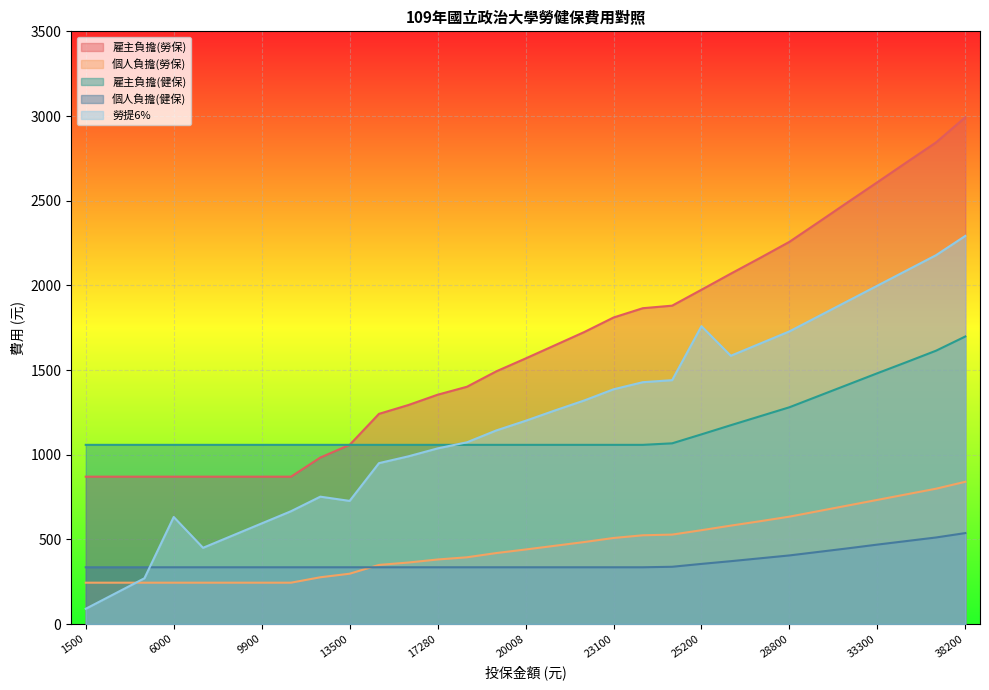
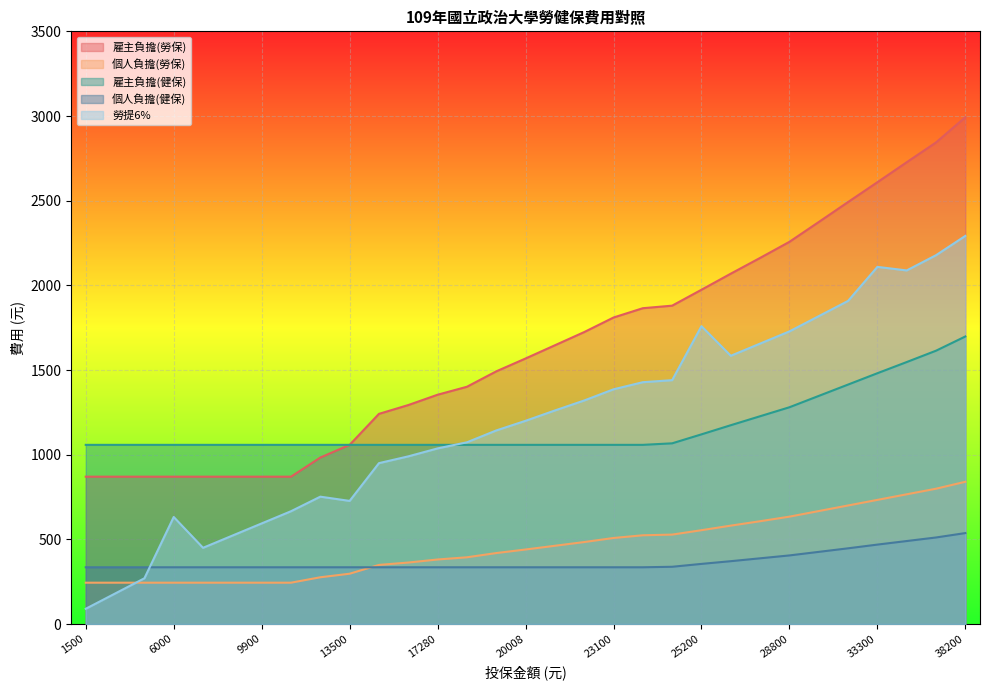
  {
    "勞提6%": {
      "1500": 90,
      "6000": 630,
      "9900": 590,
      "13500": 730,
      "17280": 1040,
      "20008": 1200,
      "23100": 1390,
      "25200": 1760,
      "28800": 1730,
-     "33300": 2000,
+     "33300": 2110,
      "38200": 2290
    }
  }
